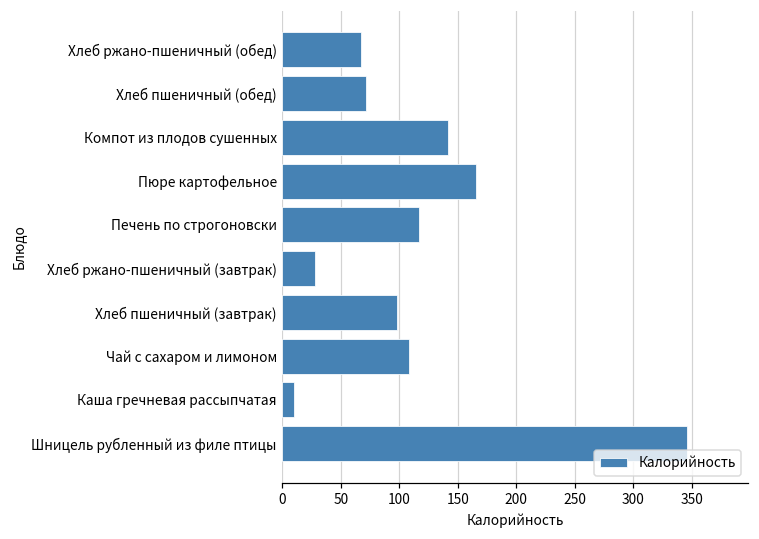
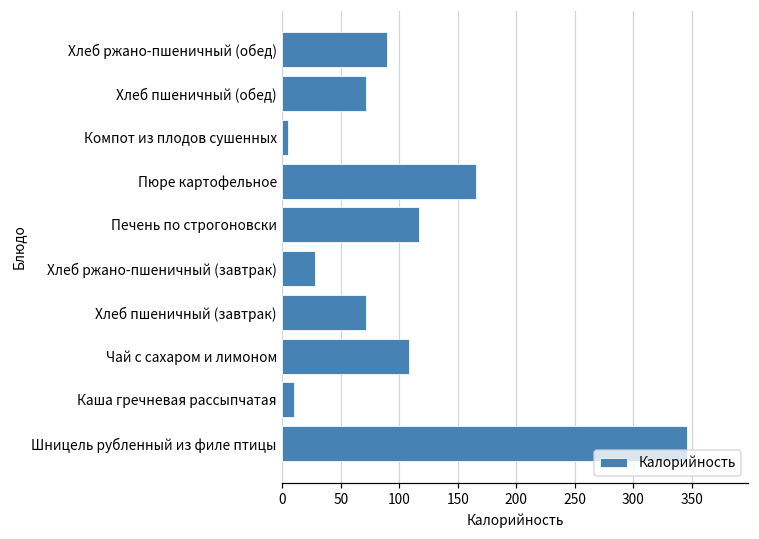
  {
-   "Хлеб ржано-пшеничный (обед)": 67,
+   "Хлеб ржано-пшеничный (обед)": 90,
    "Хлеб пшеничный (обед)": 71,
-   "Компот из плодов сушенных": 141,
+   "Компот из плодов сушенных": 5,
    "Пюре картофельное": 165,
    "Печень по строгоновски": 117,
    "Хлеб ржано-пшеничный (завтрак)": 28,
-   "Хлеб пшеничный (завтрак)": 98,
+   "Хлеб пшеничный (завтрак)": 71,
    "Чай с сахаром и лимоном": 108,
    "Каша гречневая рассыпчатая": 11,
    "Шницель рубленный из филе птицы": 346
  }
